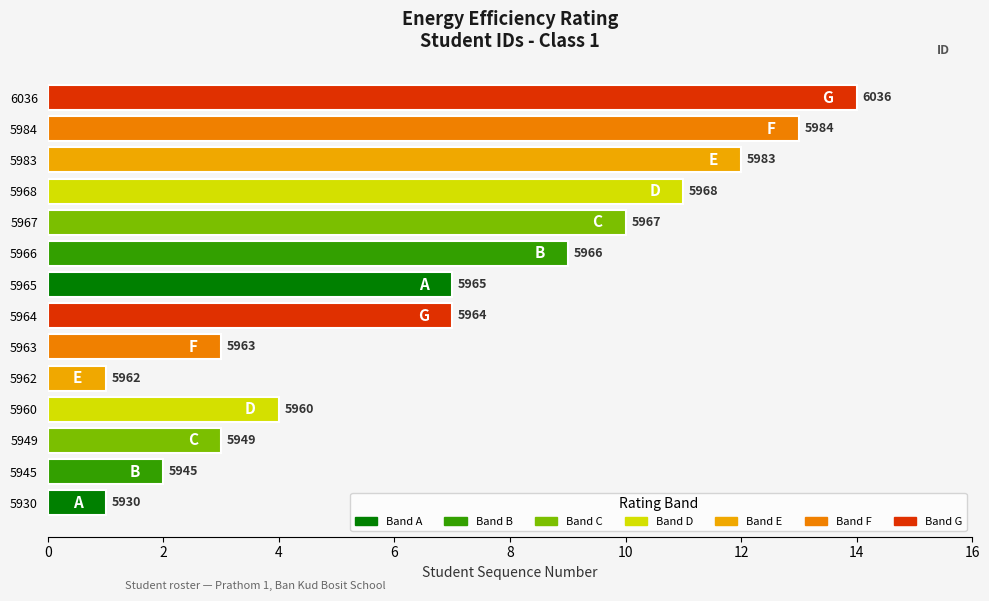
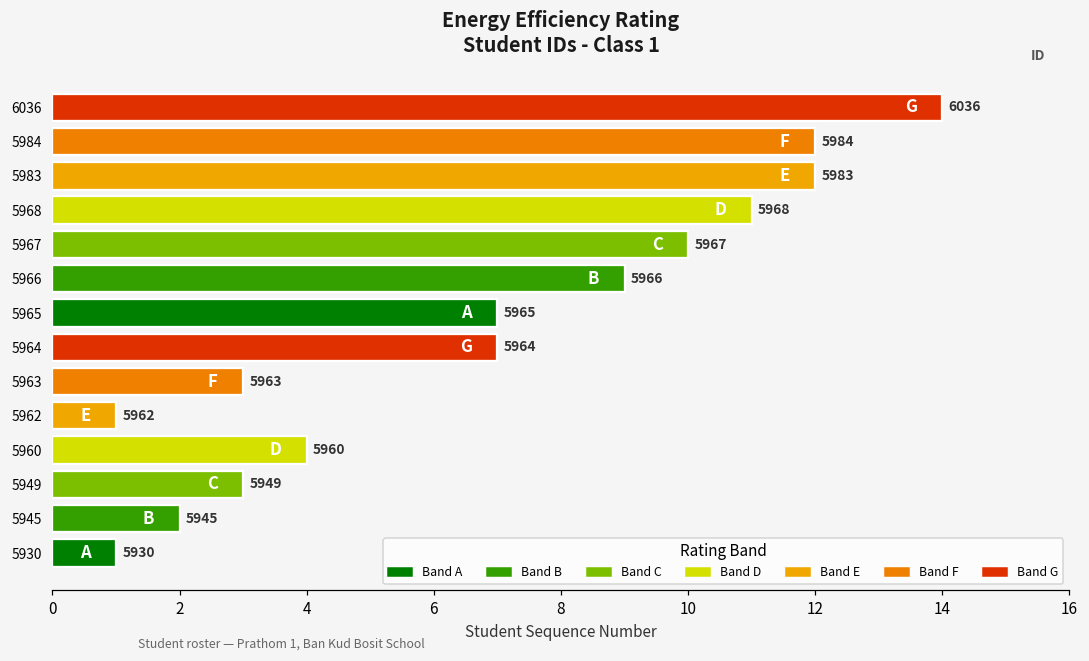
  {
-   "5984": 13
+   "5984": 12
  }
